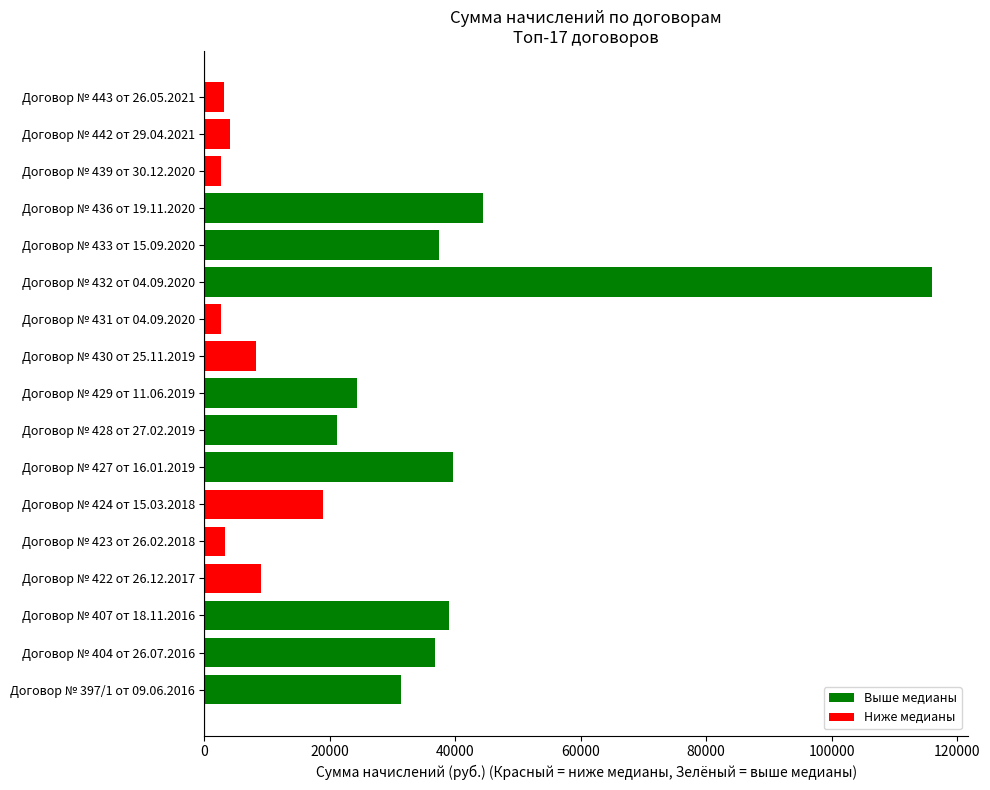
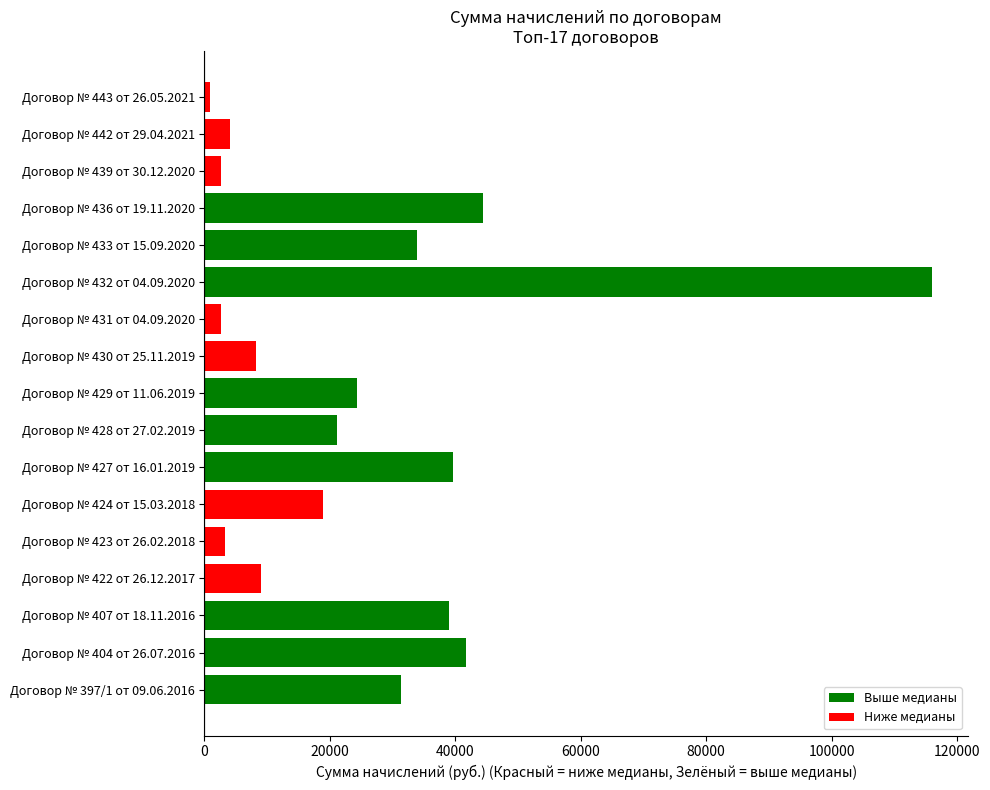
  {
-   "Договор № 443 от 26.05.2021": 3000,
+   "Договор № 443 от 26.05.2021": 1000,
    "Договор № 442 от 29.04.2021": 4000,
    "Договор № 439 от 30.12.2020": 3000,
    "Договор № 436 от 19.11.2020": 44000,
-   "Договор № 433 от 15.09.2020": 37000,
+   "Договор № 433 от 15.09.2020": 34000,
    "Договор № 432 от 04.09.2020": 116000,
    "Договор № 431 от 04.09.2020": 3000,
    "Договор № 430 от 25.11.2019": 8000,
    "Договор № 429 от 11.06.2019": 24000,
    "Договор № 428 от 27.02.2019": 21000,
    "Договор № 427 от 16.01.2019": 40000,
    "Договор № 424 от 15.03.2018": 19000,
    "Договор № 423 от 26.02.2018": 3000,
    "Договор № 422 от 26.12.2017": 9000,
    "Договор № 407 от 18.11.2016": 39000,
-   "Договор № 404 от 26.07.2016": 37000,
+   "Договор № 404 от 26.07.2016": 42000,
    "Договор № 397/1 от 09.06.2016": 31000
  }
